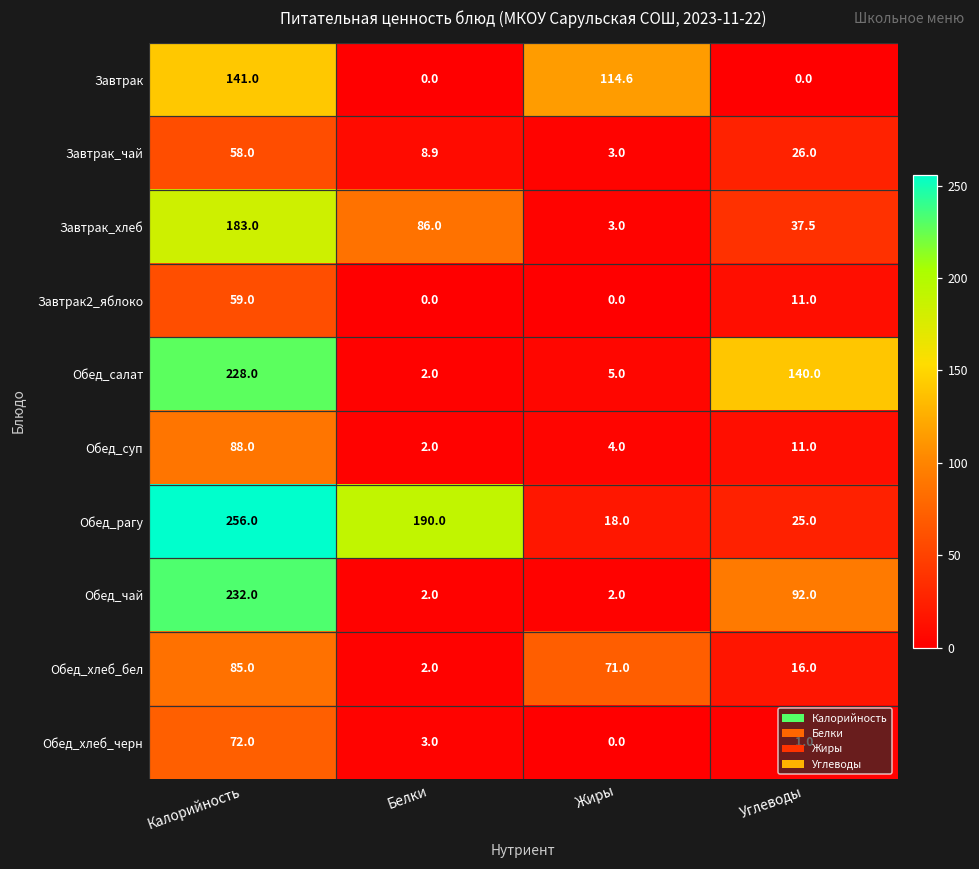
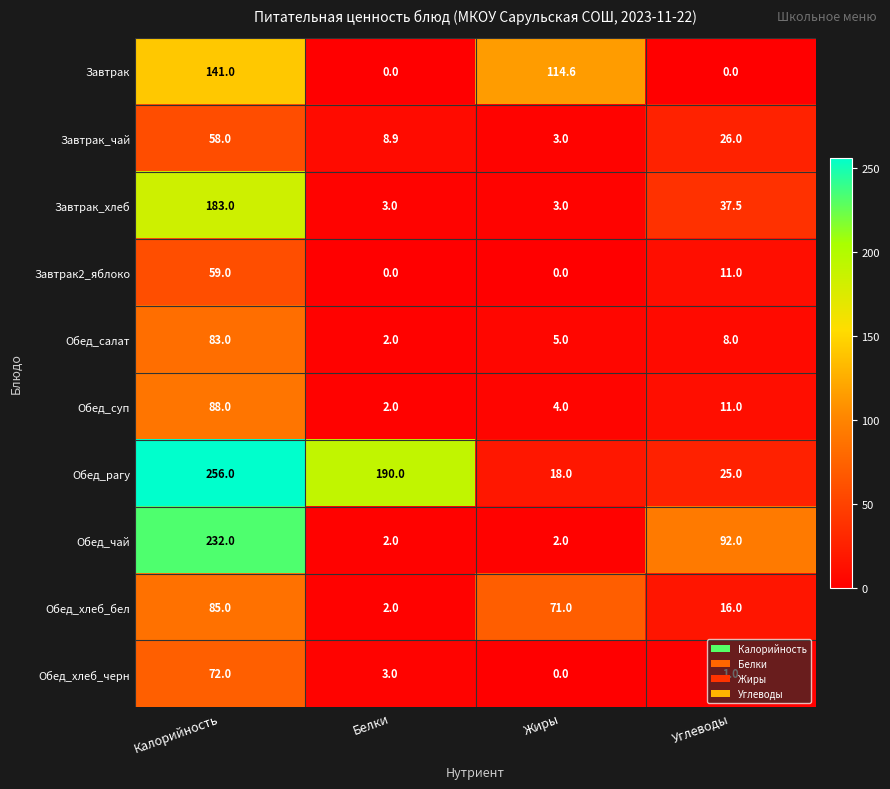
  {
    "Завтрак": {
      "Калорийность": 141.0,
      "Белки": 0.0,
      "Жиры": 114.6,
      "Углеводы": 0.0
    },
    "Завтрак_чай": {
      "Калорийность": 58.0,
      "Белки": 8.9,
      "Жиры": 3.0,
      "Углеводы": 26.0
    },
    "Завтрак_хлеб": {
      "Калорийность": 183.0,
-     "Белки": 86.0,
+     "Белки": 3.0,
      "Жиры": 3.0,
      "Углеводы": 37.5
    },
    "Завтрак2_яблоко": {
      "Калорийность": 59.0,
      "Белки": 0.0,
      "Жиры": 0.0,
      "Углеводы": 11.0
    },
    "Обед_салат": {
-     "Калорийность": 228.0,
+     "Калорийность": 83.0,
      "Белки": 2.0,
      "Жиры": 5.0,
-     "Углеводы": 140.0
+     "Углеводы": 8.0
    },
    "Обед_суп": {
      "Калорийность": 88.0,
      "Белки": 2.0,
      "Жиры": 4.0,
      "Углеводы": 11.0
    },
    "Обед_рагу": {
      "Калорийность": 256.0,
      "Белки": 190.0,
      "Жиры": 18.0,
      "Углеводы": 25.0
    },
    "Обед_чай": {
      "Калорийность": 232.0,
      "Белки": 2.0,
      "Жиры": 2.0,
      "Углеводы": 92.0
    },
    "Обед_хлеб_бел": {
      "Калорийность": 85.0,
      "Белки": 2.0,
      "Жиры": 71.0,
      "Углеводы": 16.0
    },
    "Обед_хлеб_черн": {
      "Калорийность": 72.0,
      "Белки": 3.0,
      "Жиры": 0.0
    }
  }
